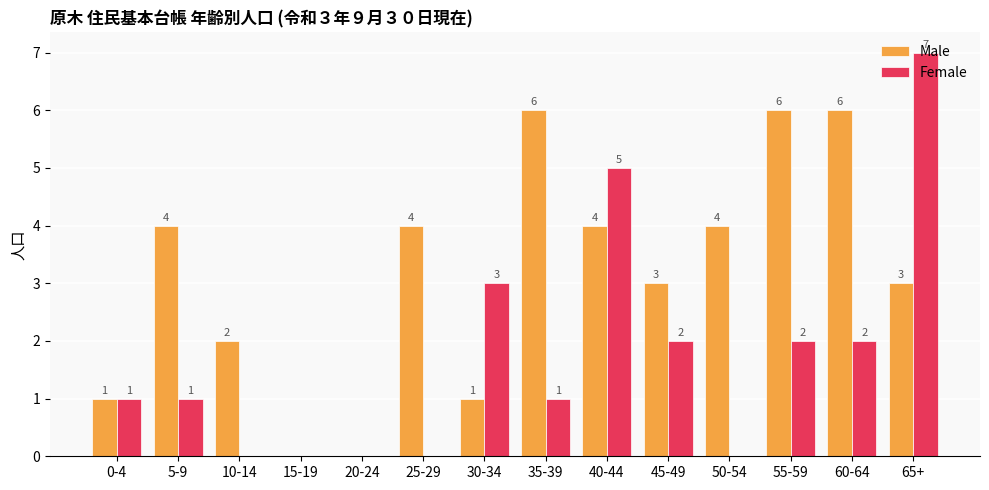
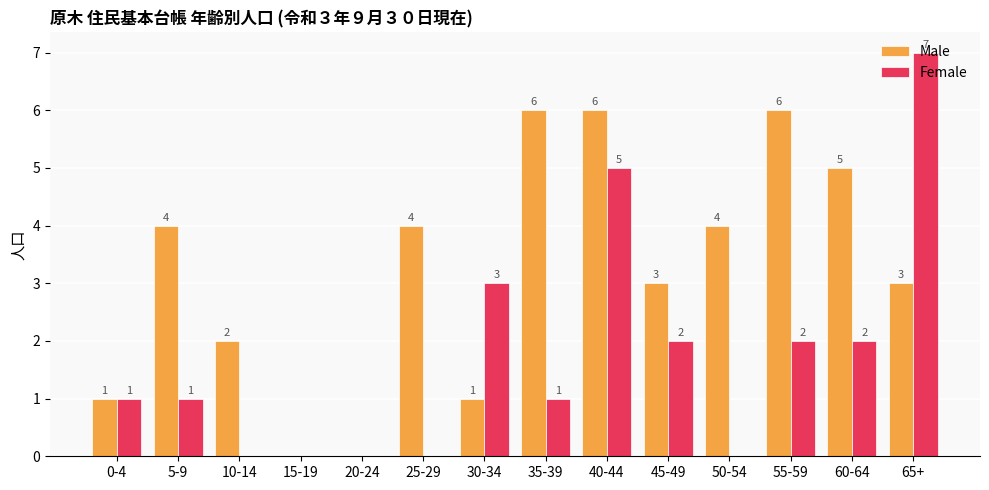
  {
    "Male": {
      "0-4": 1,
      "5-9": 4,
      "10-14": 2,
      "25-29": 4,
      "30-34": 1,
      "35-39": 6,
-     "40-44": 4,
+     "40-44": 6,
      "45-49": 3,
      "50-54": 4,
      "55-59": 6,
-     "60-64": 6,
+     "60-64": 5,
      "65+": 3
    },
    "Female": {
      "0-4": 1,
      "5-9": 1,
      "30-34": 3,
      "35-39": 1,
      "40-44": 5,
      "45-49": 2,
      "55-59": 2,
      "60-64": 2,
      "65+": 7
    }
  }
